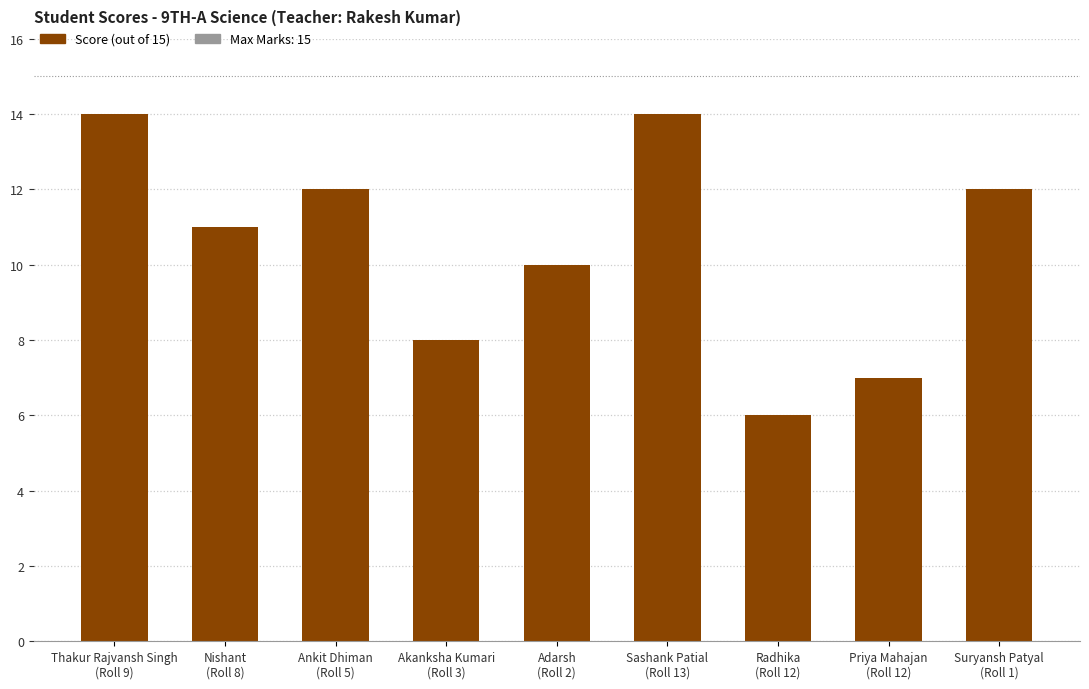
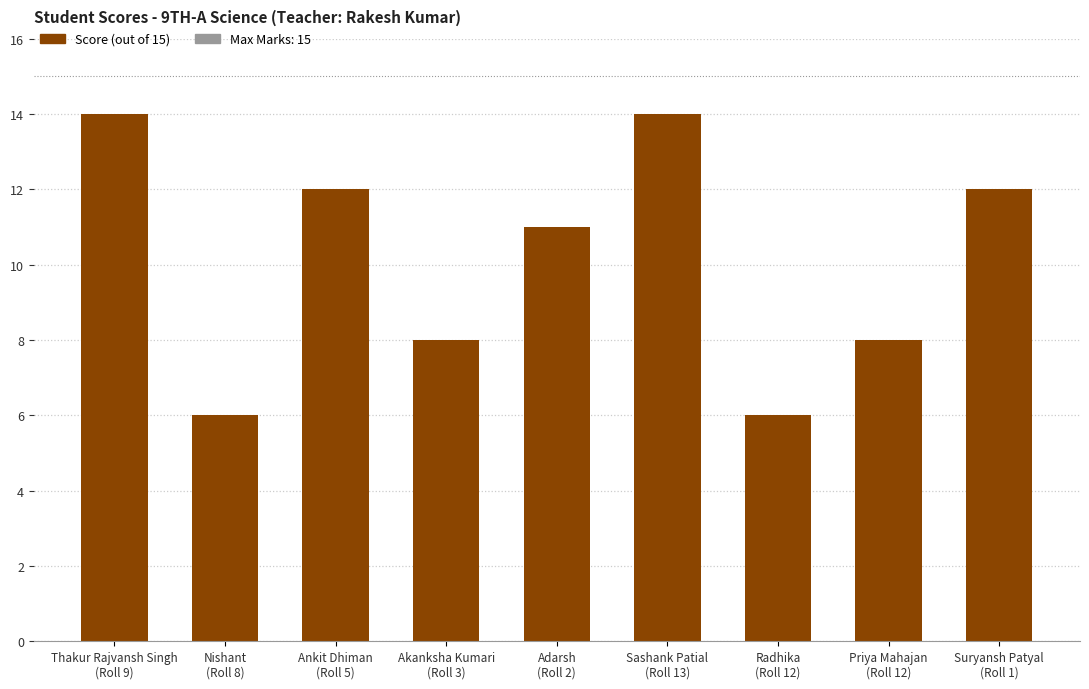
  {
    "Thakur Rajvansh Singh (Roll 9)": 14,
-   "Nishant (Roll 8)": 11,
+   "Nishant (Roll 8)": 6,
    "Ankit Dhiman (Roll 5)": 12,
    "Akanksha Kumari (Roll 3)": 8,
-   "Adarsh (Roll 2)": 10,
+   "Adarsh (Roll 2)": 11,
    "Sashank Patial (Roll 13)": 14,
    "Radhika (Roll 12)": 6,
-   "Priya Mahajan (Roll 12)": 7,
+   "Priya Mahajan (Roll 12)": 8,
    "Suryansh Patyal (Roll 1)": 12
  }
